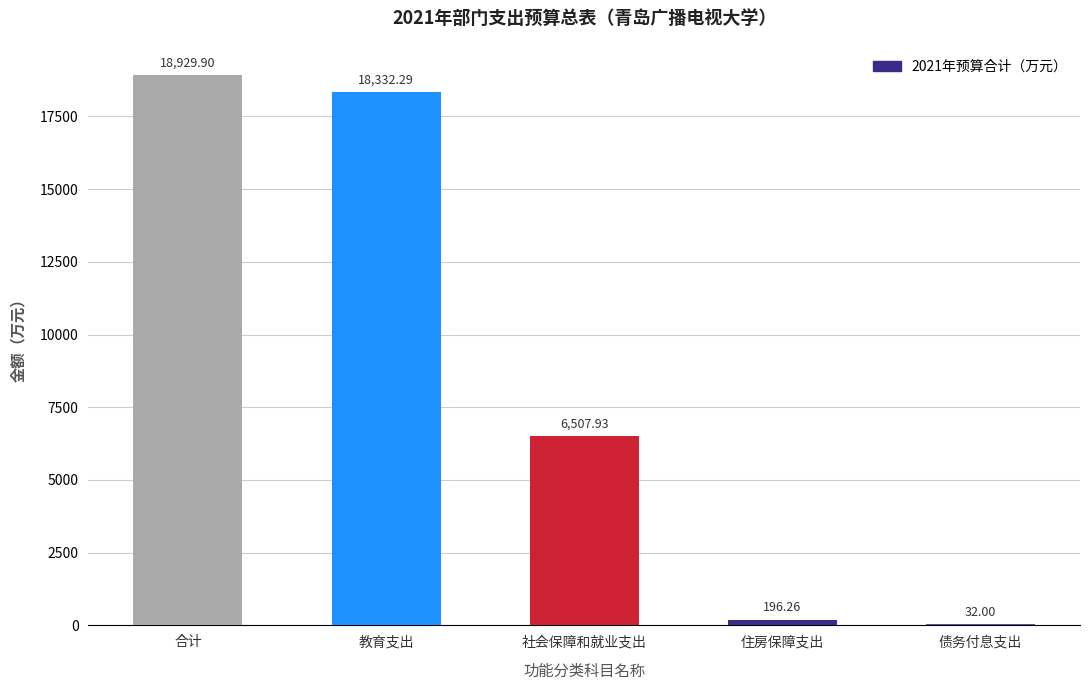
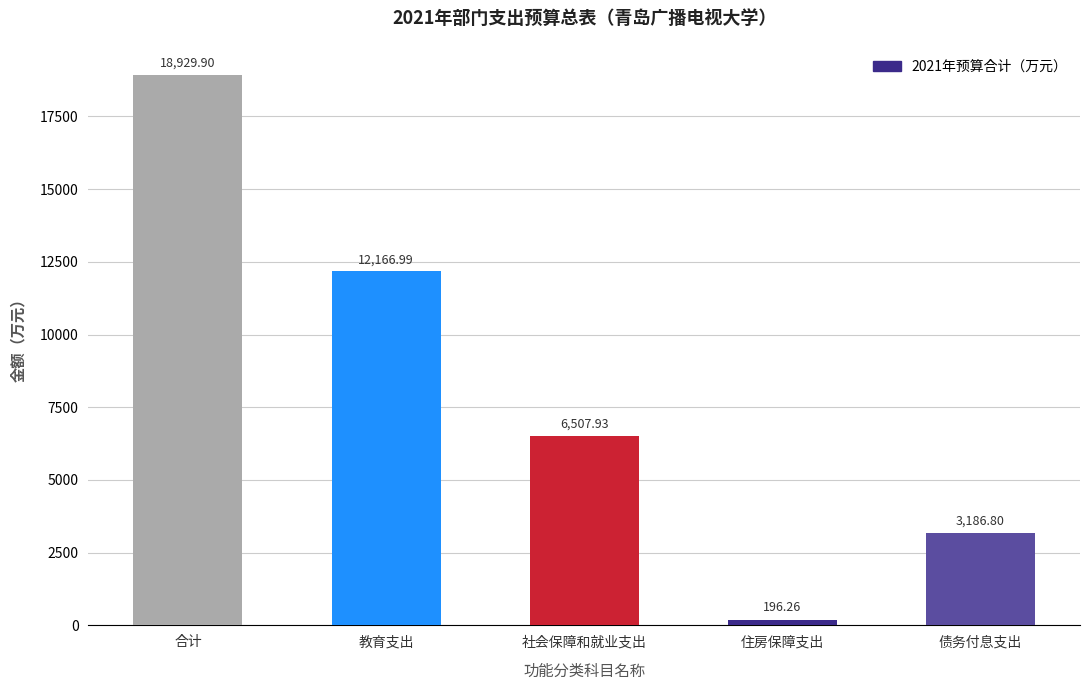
  {
    "合计": "18,929.90",
-   "教育支出": "18,332.29",
+   "教育支出": "12,166.99",
    "社会保障和就业支出": "6,507.93",
    "住房保障支出": "196.26",
-   "债务付息支出": "32.00"
+   "债务付息支出": "3,186.80"
  }
